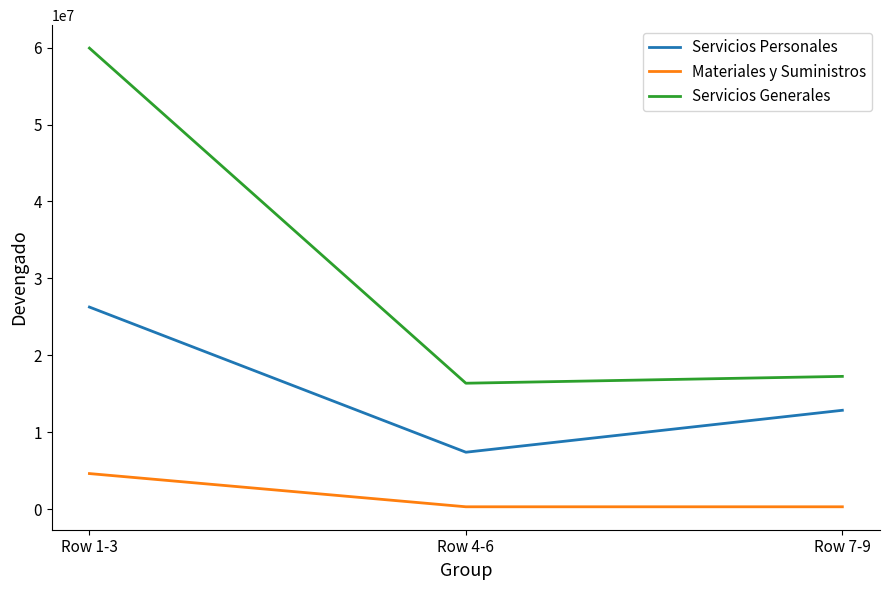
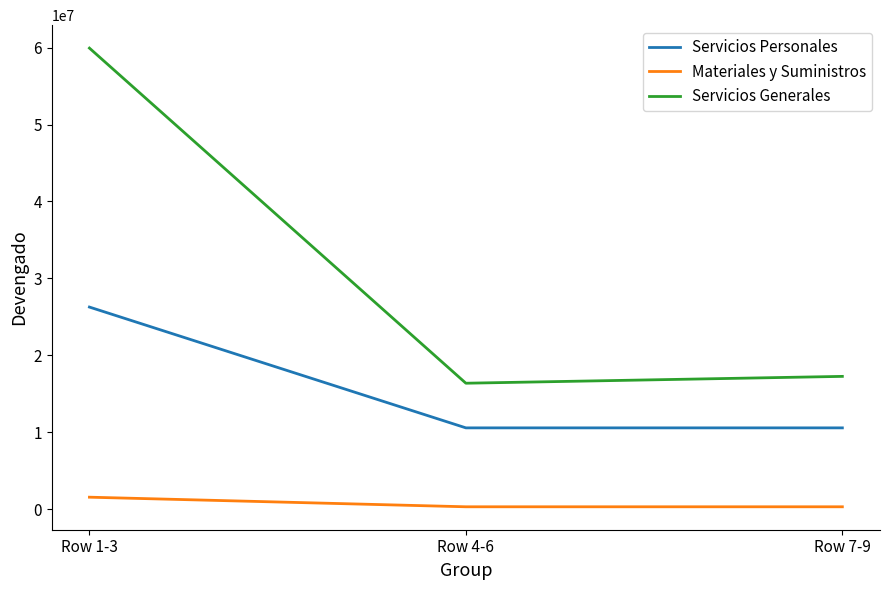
  {
    "Servicios Personales": {
      "Row 1-3": 26000000,
-     "Row 4-6": 7000000,
-     "Row 7-9": 13000000
+     "Row 4-6": 11000000,
+     "Row 7-9": 11000000
    },
    "Materiales y Suministros": {
-     "Row 1-3": 5000000,
+     "Row 1-3": 2000000,
      "Row 4-6": 0,
      "Row 7-9": 0
    },
    "Servicios Generales": {
      "Row 1-3": 60000000,
      "Row 4-6": 16000000,
      "Row 7-9": 17000000
    }
  }
